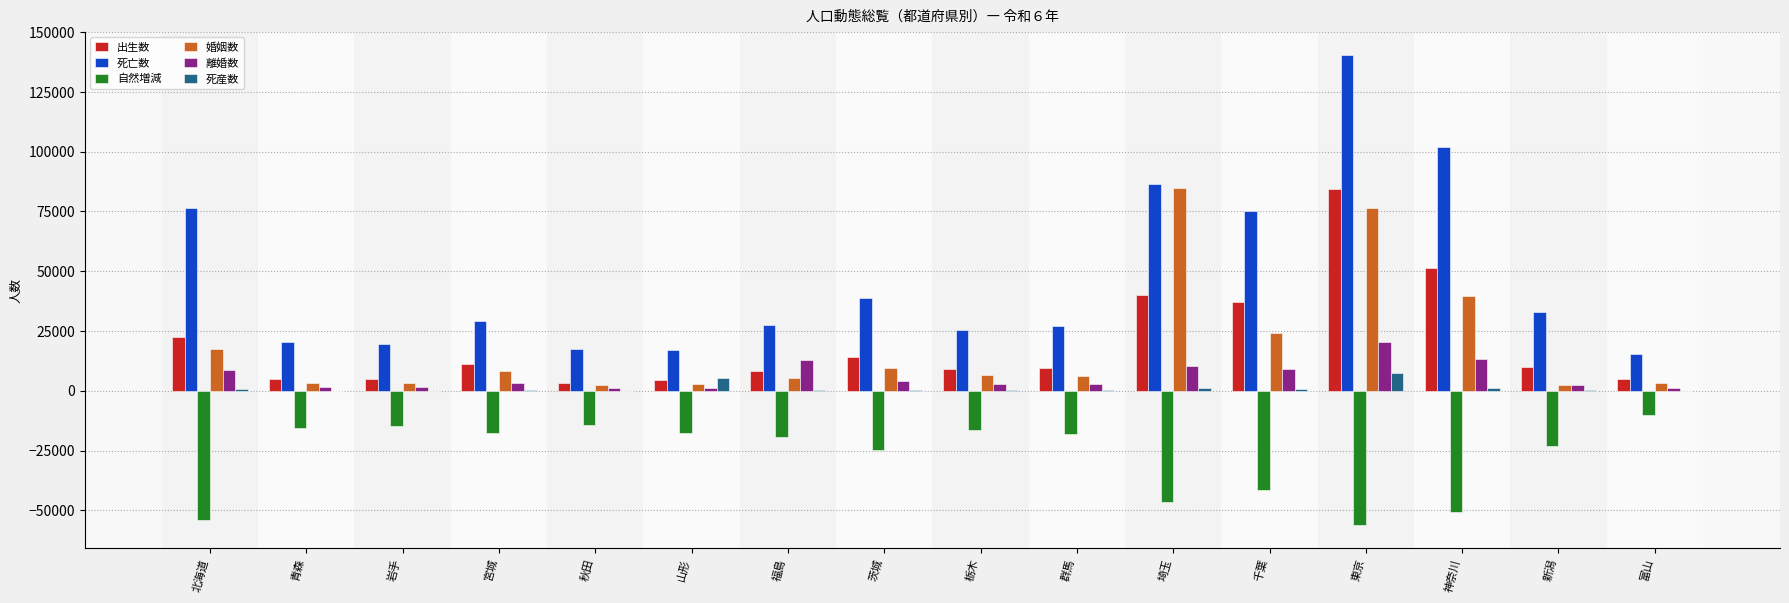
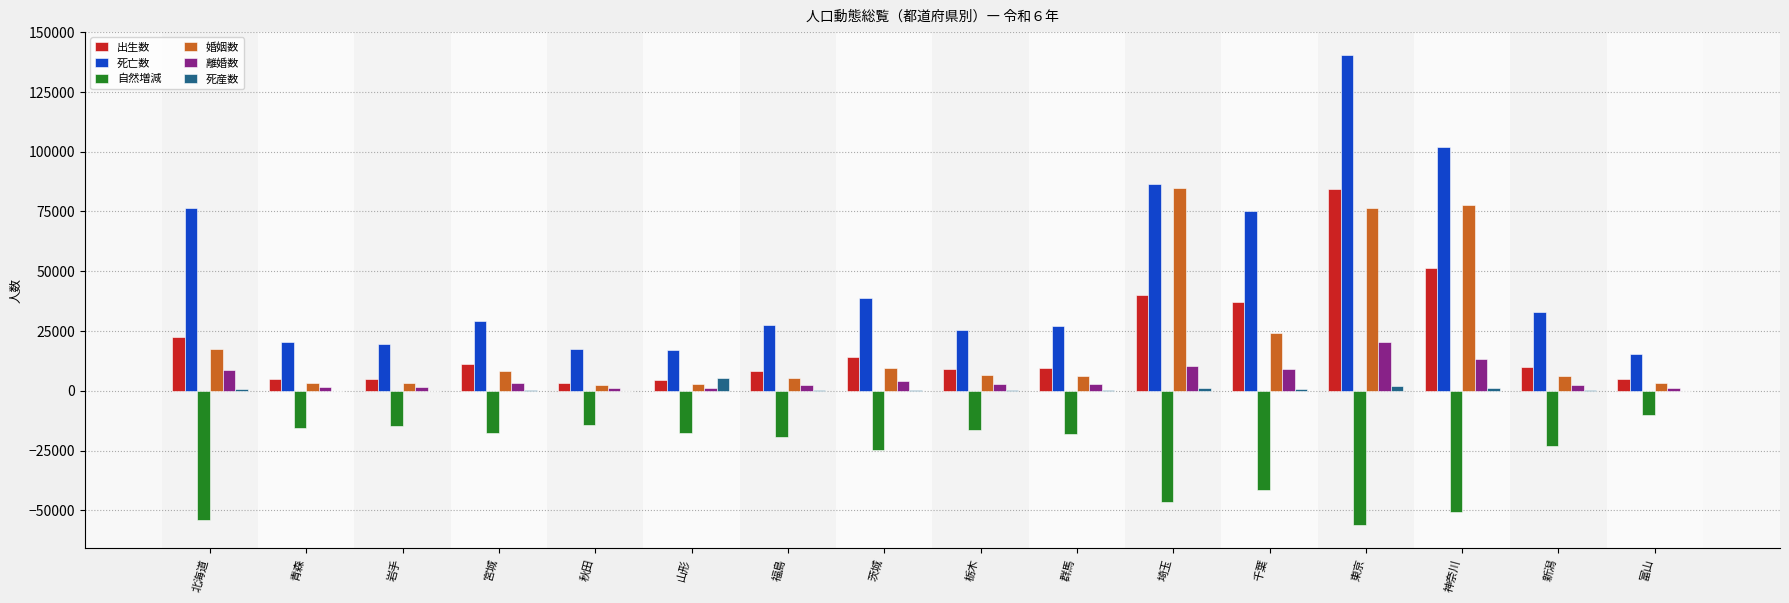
  {
    "出生数": {
      "北海道": 23000,
      "青森": 5000,
      "岩手": 5000,
      "宮城": 11000,
      "秋田": 3000,
      "山形": 5000,
      "福島": 8000,
      "茨城": 14000,
      "栃木": 9000,
      "群馬": 9000,
      "埼玉": 40000,
      "千葉": 37000,
      "東京": 84000,
      "神奈川": 51000,
      "新潟": 10000,
      "富山": 5000
    },
    "死亡数": {
      "北海道": 77000,
      "青森": 21000,
      "岩手": 20000,
      "宮城": 29000,
      "秋田": 17000,
      "山形": 17000,
      "福島": 27000,
      "茨城": 39000,
      "栃木": 26000,
      "群馬": 27000,
      "埼玉": 86000,
      "千葉": 75000,
      "東京": 140000,
      "神奈川": 102000,
      "新潟": 33000,
      "富山": 15000
    },
    "自然増減": {
      "北海道": -54000,
      "青森": -15000,
      "岩手": -15000,
      "宮城": -18000,
      "秋田": -14000,
      "山形": -18000,
      "福島": -19000,
      "茨城": -25000,
      "栃木": -16000,
      "群馬": -18000,
      "埼玉": -46000,
      "千葉": -41000,
      "東京": -56000,
      "神奈川": -51000,
      "新潟": -23000,
      "富山": -10000
    },
    "婚姻数": {
      "北海道": 18000,
      "青森": 3000,
      "岩手": 3000,
      "宮城": 8000,
      "秋田": 2000,
      "山形": 3000,
      "福島": 5000,
      "茨城": 9000,
      "栃木": 7000,
      "群馬": 6000,
      "埼玉": 85000,
      "千葉": 24000,
      "東京": 76000,
-     "神奈川": 40000,
-     "新潟": 2000,
+     "神奈川": 78000,
+     "新潟": 6000,
      "富山": 3000
    },
    "離婚数": {
      "北海道": 9000,
      "青森": 2000,
      "岩手": 1000,
      "宮城": 3000,
      "山形": 1000,
-     "福島": 13000,
+     "福島": 3000,
      "茨城": 4000,
      "栃木": 3000,
      "群馬": 3000,
      "埼玉": 11000,
      "千葉": 9000,
      "東京": 20000,
      "神奈川": 13000,
      "新潟": 2000,
      "富山": 1000
    },
    "死産数": {
      "山形": 5000,
-     "東京": 8000,
+     "東京": 2000,
      "神奈川": 1000
    }
  }
